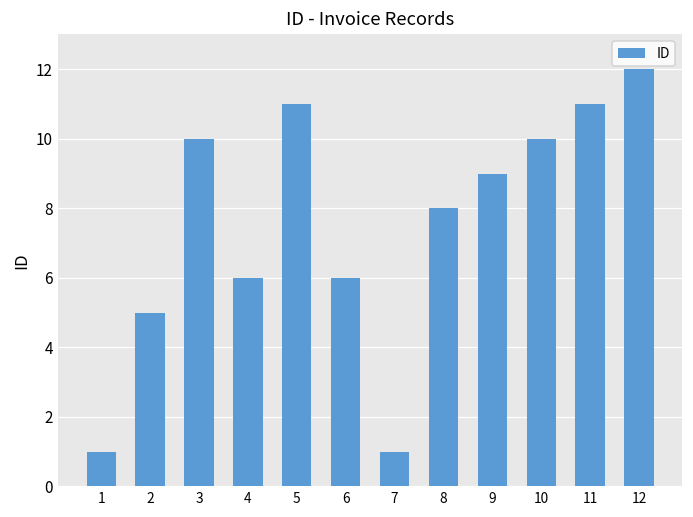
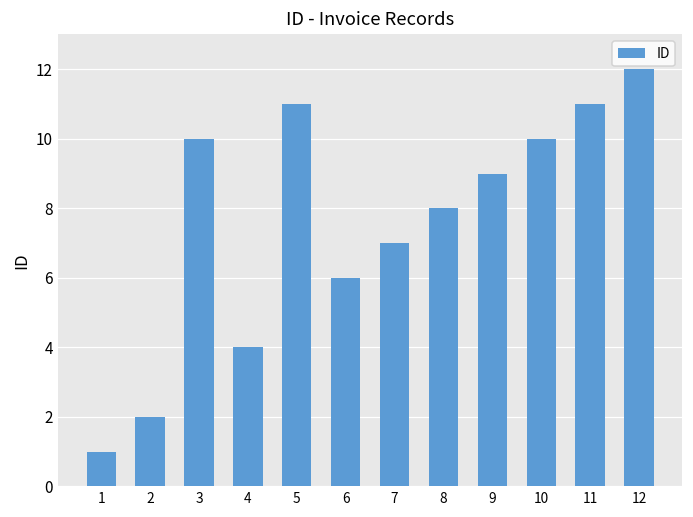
  {
    "1": 1,
-   "2": 5,
+   "2": 2,
    "3": 10,
-   "4": 6,
+   "4": 4,
    "5": 11,
    "6": 6,
-   "7": 1,
+   "7": 7,
    "8": 8,
    "9": 9,
    "10": 10,
    "11": 11,
    "12": 12
  }
